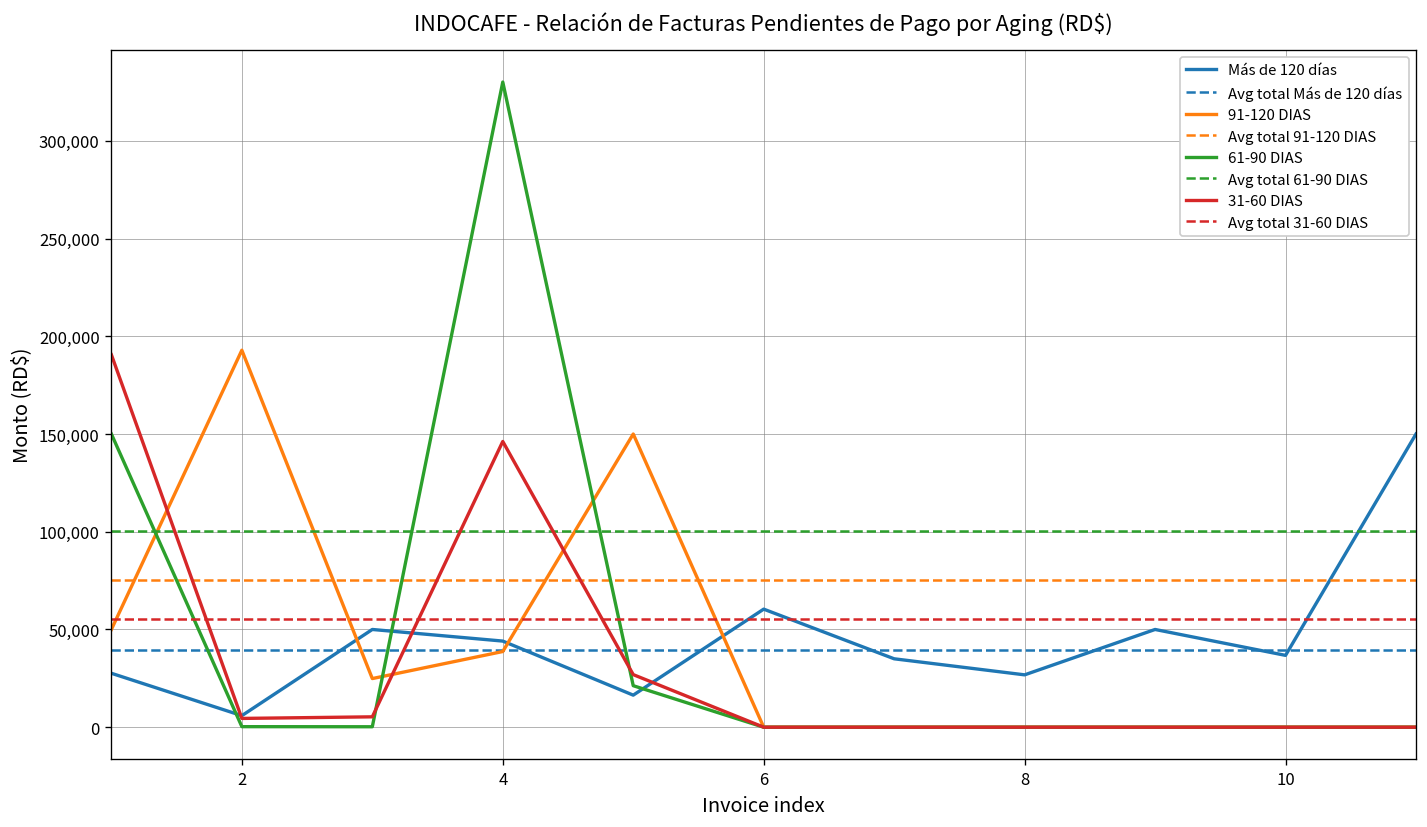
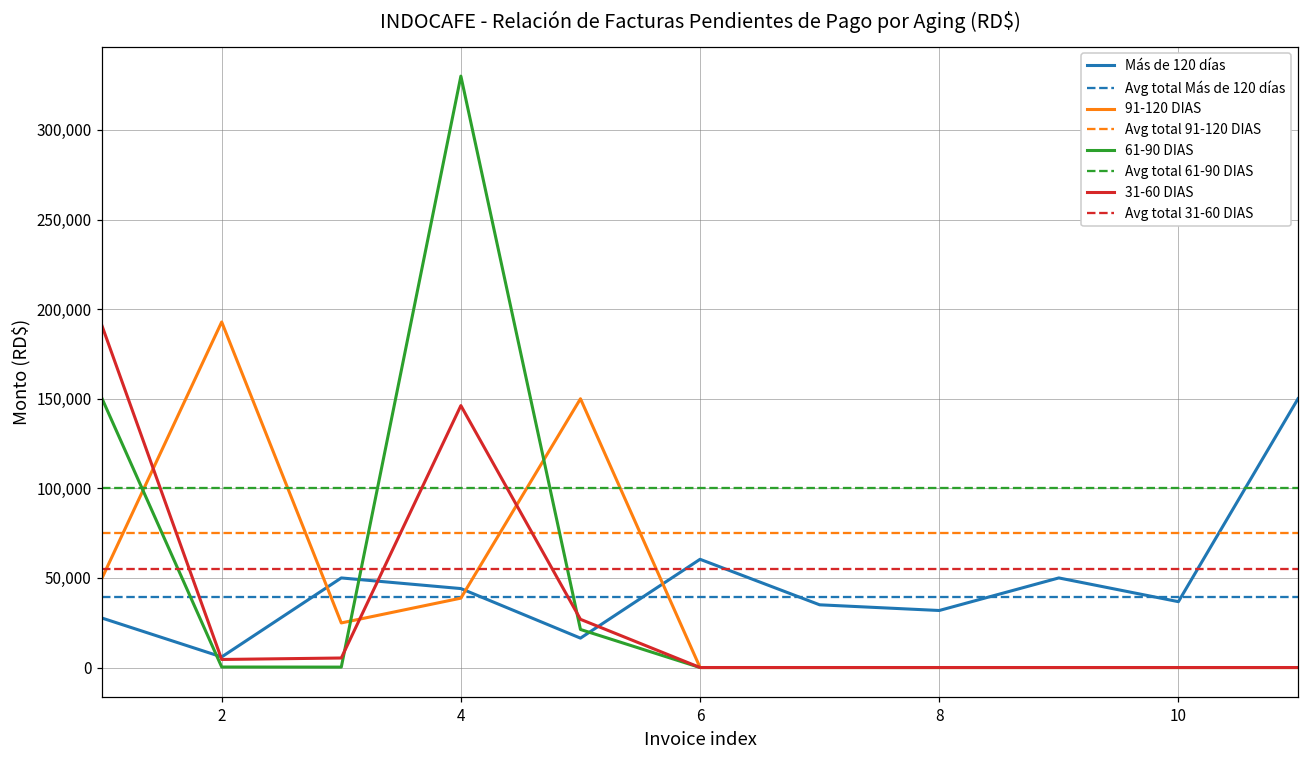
  {
    "Más de 120 días": {
      "4": "44,000",
      "6": "60,000",
-     "8": "27,000",
+     "8": "32,000",
      "10": "37,000"
    },
    "91-120 DIAS": {
      "2": "193,000",
      "4": "39,000"
    },
    "61-90 DIAS": {
      "2": "0",
      "4": "330,000"
    },
    "31-60 DIAS": {
      "4": "146,000"
    }
  }
